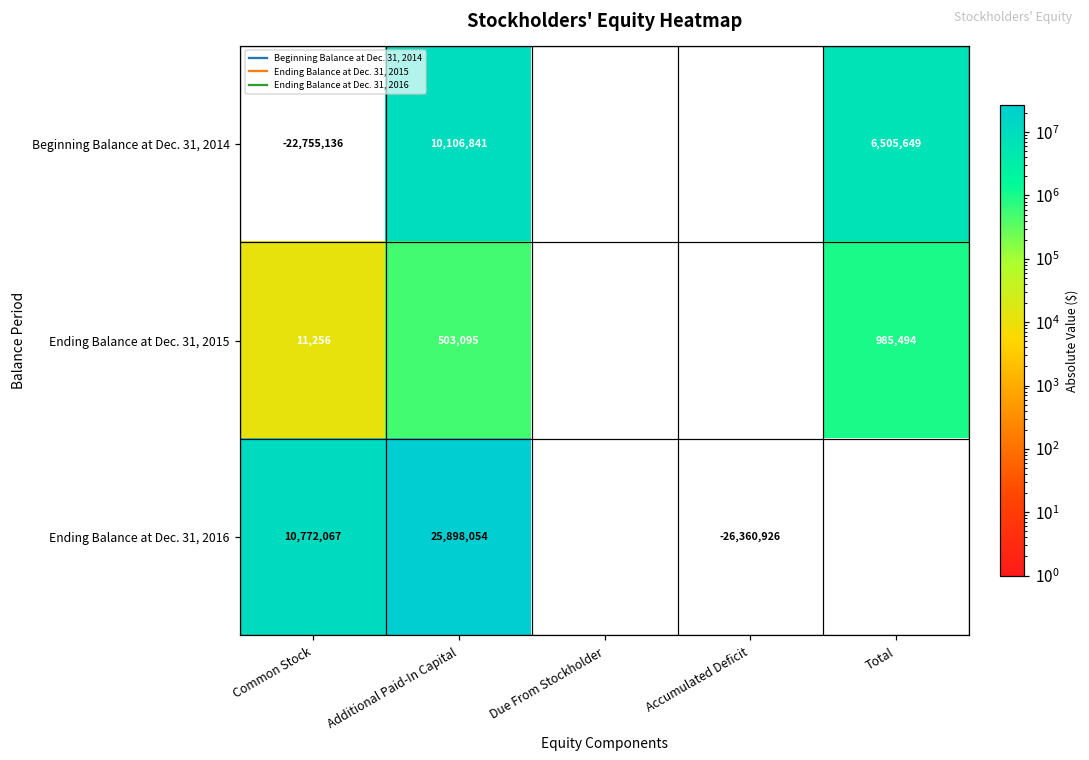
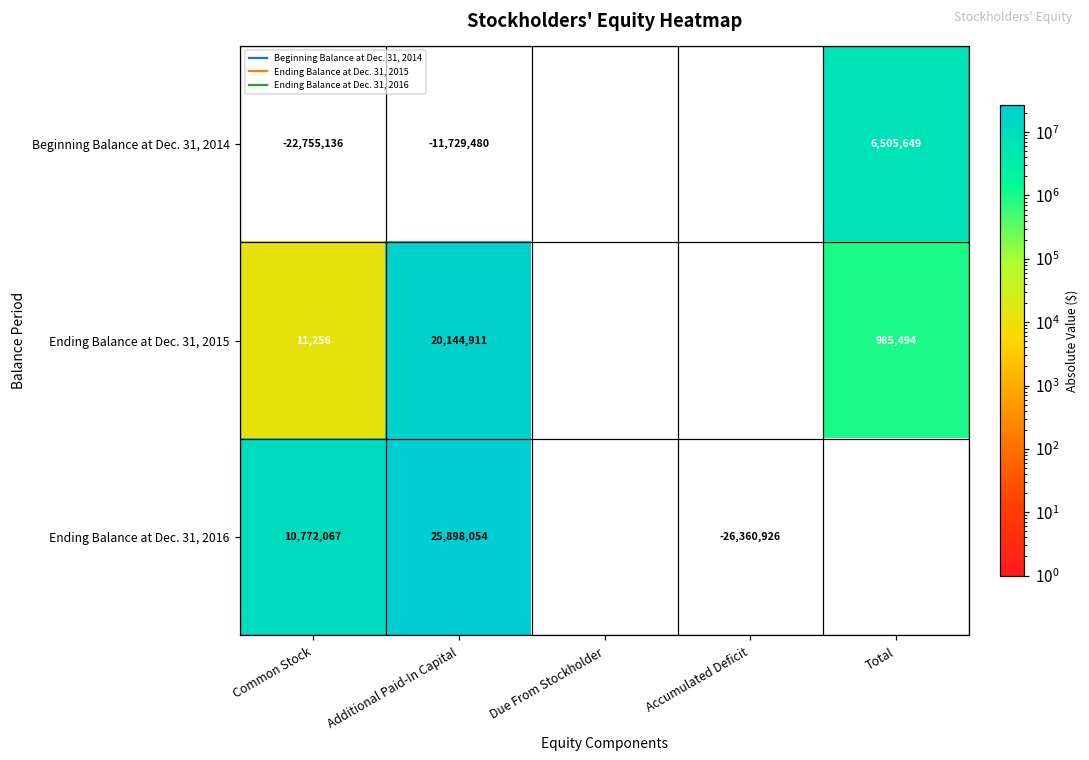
  {
    "Beginning Balance at Dec. 31, 2014": {
      "Common Stock": "-22,755,136",
-     "Additional Paid-In Capital": "10,106,841",
+     "Additional Paid-In Capital": "-11,729,480",
      "Total": "6,505,649"
    },
    "Ending Balance at Dec. 31, 2015": {
      "Common Stock": "11,256",
-     "Additional Paid-In Capital": "503,095",
+     "Additional Paid-In Capital": "20,144,911",
      "Total": "985,494"
    },
    "Ending Balance at Dec. 31, 2016": {
      "Common Stock": "10,772,067",
      "Additional Paid-In Capital": "25,898,054",
      "Accumulated Deficit": "-26,360,926"
    }
  }
